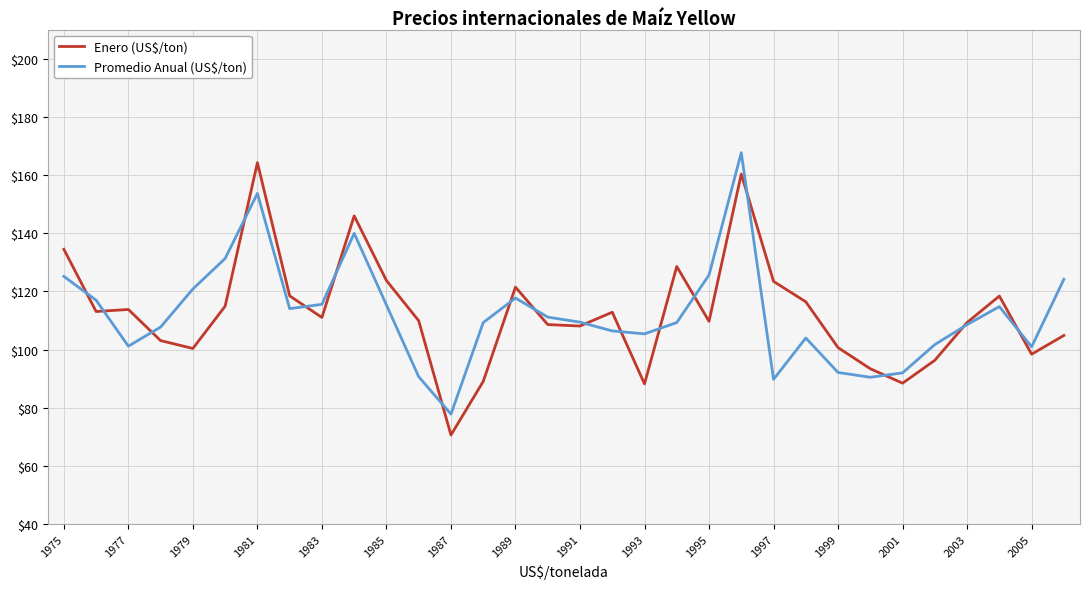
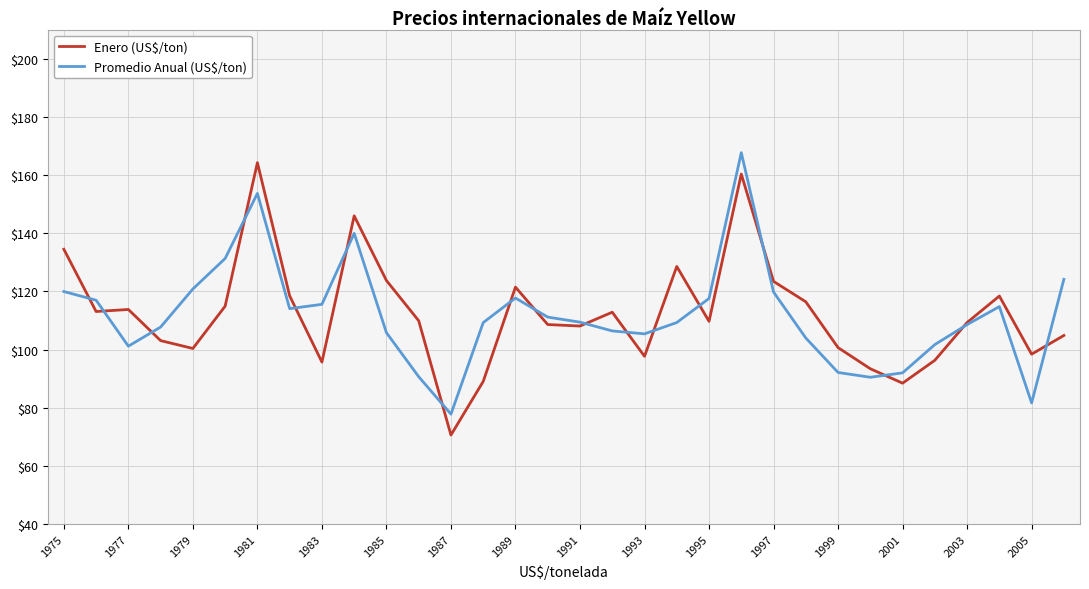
  {
    "Enero (US$/ton)": {
      "1975": "$135",
      "1977": "$114",
      "1979": "$100",
      "1981": "$164",
-     "1983": "$111",
+     "1983": "$96",
      "1985": "$124",
      "1987": "$71",
      "1989": "$121",
      "1991": "$108",
-     "1993": "$88",
+     "1993": "$98",
      "1995": "$110",
      "1997": "$123",
      "1999": "$101",
      "2001": "$88",
      "2005": "$98"
    },
    "Promedio Anual (US$/ton)": {
-     "1975": "$125",
+     "1975": "$120",
      "1977": "$101",
      "1979": "$121",
      "1981": "$154",
      "1983": "$116",
-     "1985": "$115",
+     "1985": "$106",
      "1987": "$78",
      "1989": "$118",
      "1991": "$109",
      "1993": "$105",
-     "1995": "$126",
-     "1997": "$90",
+     "1995": "$118",
+     "1997": "$120",
      "1999": "$92",
      "2001": "$92",
-     "2005": "$101"
+     "2005": "$82"
    }
  }
